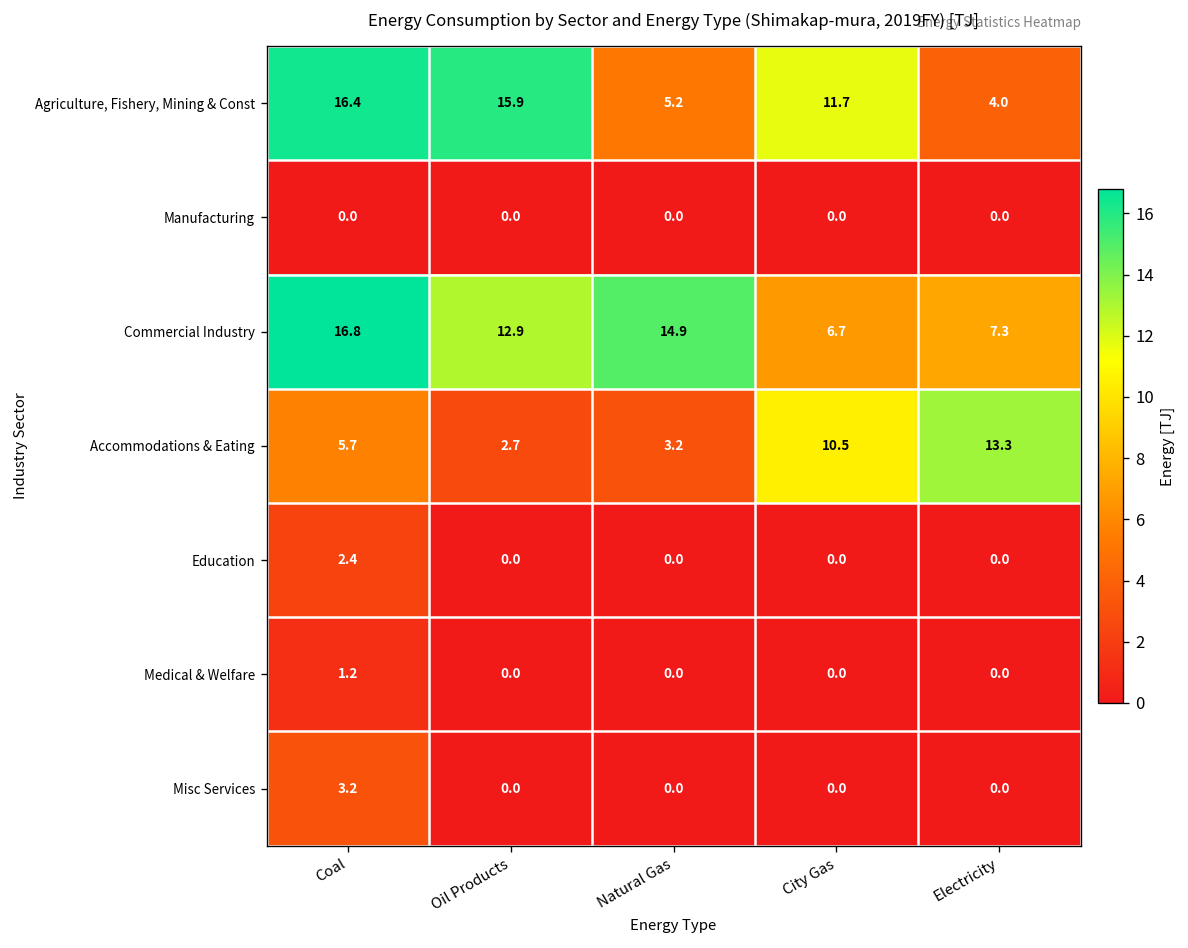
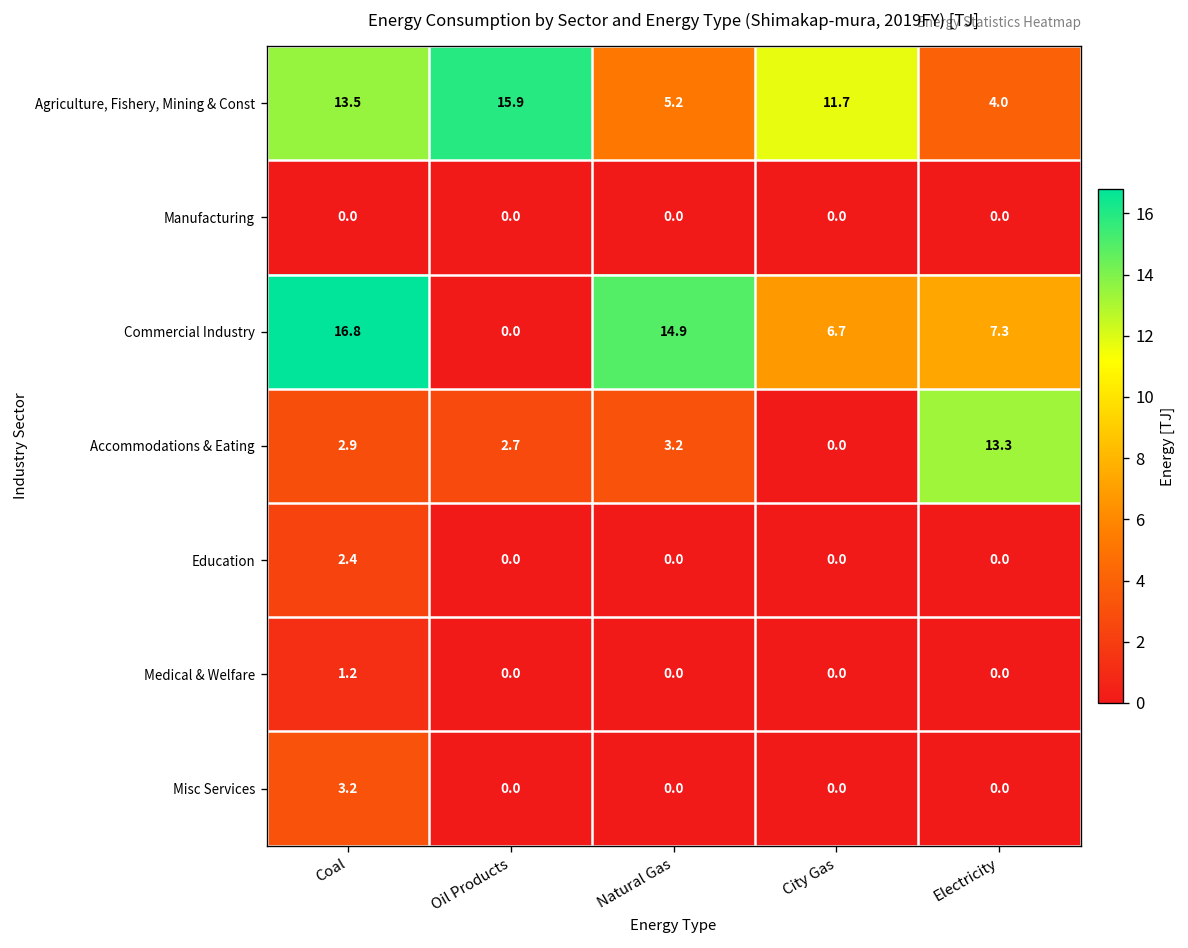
  {
    "Agriculture, Fishery, Mining & Const": {
-     "Coal": 16.4,
+     "Coal": 13.5,
      "Oil Products": 15.9,
      "Natural Gas": 5.2,
      "City Gas": 11.7,
      "Electricity": 4.0
    },
    "Manufacturing": {
      "Coal": 0.0,
      "Oil Products": 0.0,
      "Natural Gas": 0.0,
      "City Gas": 0.0,
      "Electricity": 0.0
    },
    "Commercial Industry": {
      "Coal": 16.8,
-     "Oil Products": 12.9,
+     "Oil Products": 0.0,
      "Natural Gas": 14.9,
      "City Gas": 6.7,
      "Electricity": 7.3
    },
    "Accommodations & Eating": {
-     "Coal": 5.7,
+     "Coal": 2.9,
      "Oil Products": 2.7,
      "Natural Gas": 3.2,
-     "City Gas": 10.5,
+     "City Gas": 0.0,
      "Electricity": 13.3
    },
    "Education": {
      "Coal": 2.4,
      "Oil Products": 0.0,
      "Natural Gas": 0.0,
      "City Gas": 0.0,
      "Electricity": 0.0
    },
    "Medical & Welfare": {
      "Coal": 1.2,
      "Oil Products": 0.0,
      "Natural Gas": 0.0,
      "City Gas": 0.0,
      "Electricity": 0.0
    },
    "Misc Services": {
      "Coal": 3.2,
      "Oil Products": 0.0,
      "Natural Gas": 0.0,
      "City Gas": 0.0,
      "Electricity": 0.0
    }
  }
